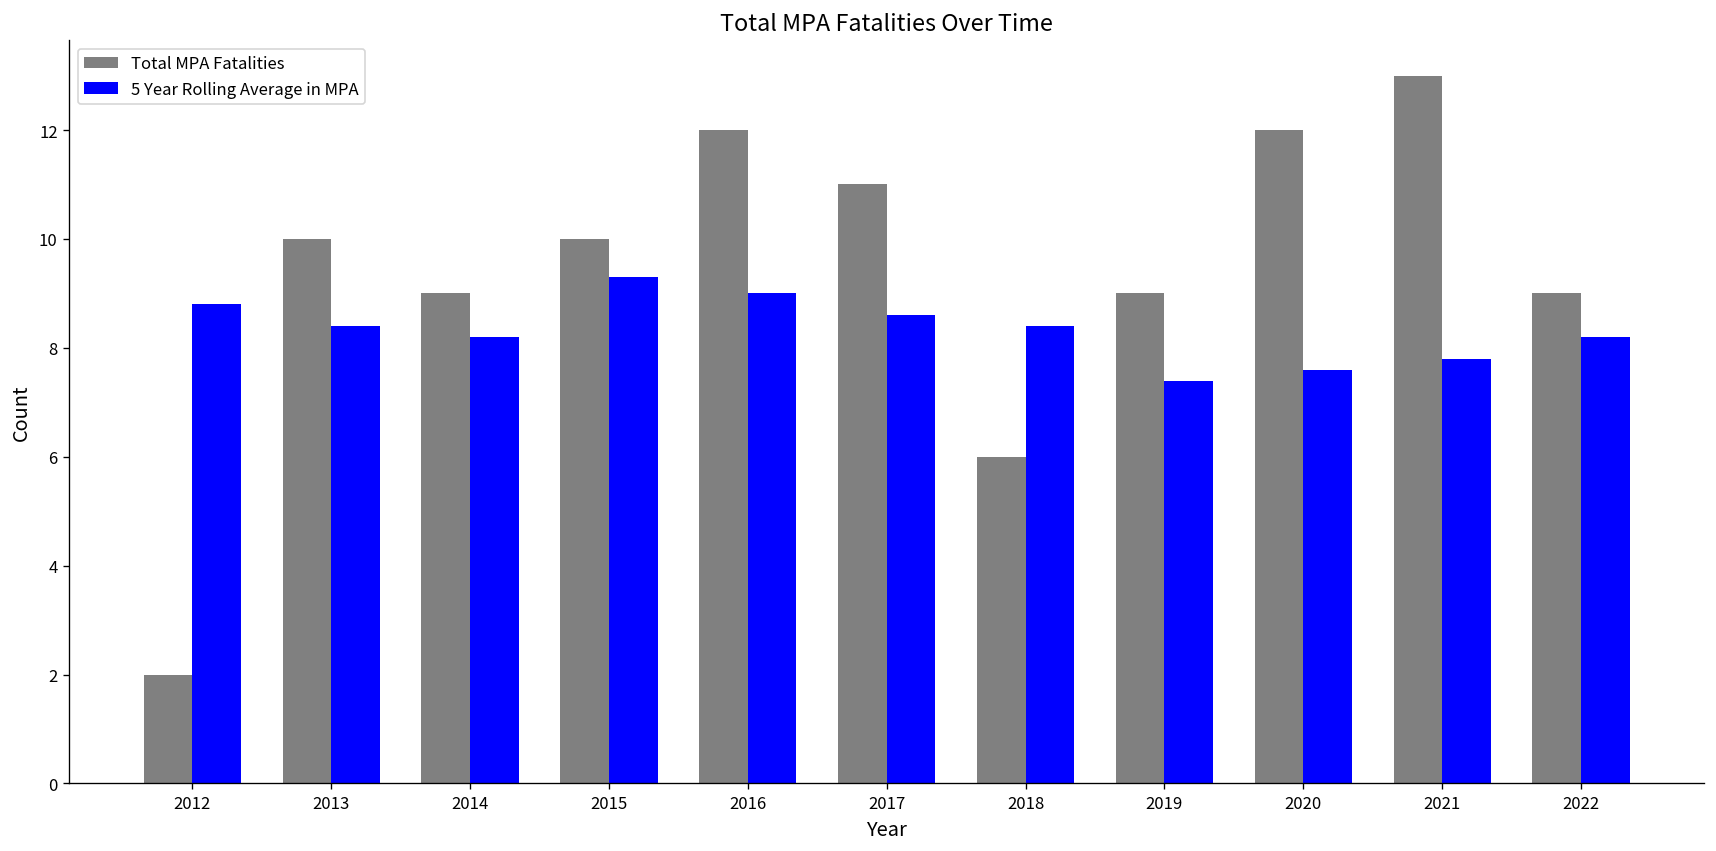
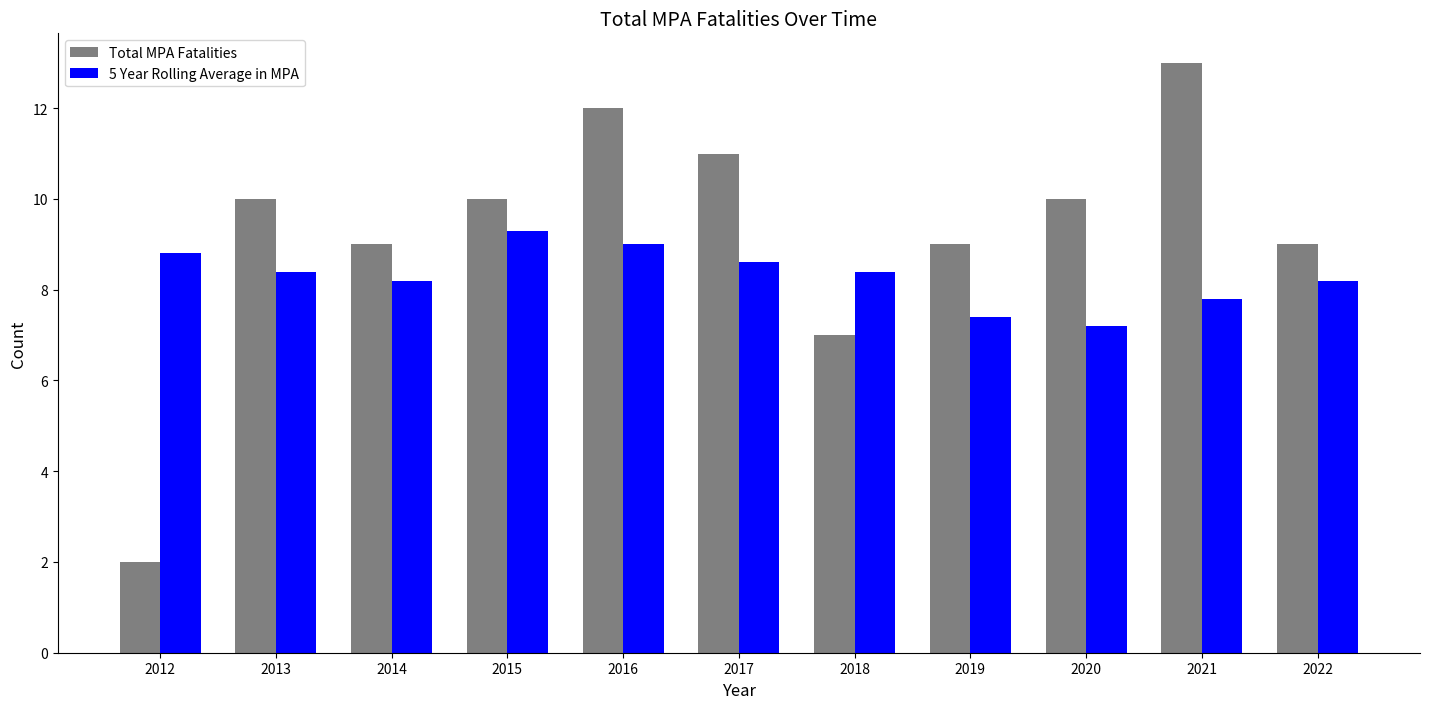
  {
    "Total MPA Fatalities": {
      "2012": 2,
      "2013": 10,
      "2014": 9,
      "2015": 10,
      "2016": 12,
      "2017": 11,
-     "2018": 6,
+     "2018": 7,
      "2019": 9,
-     "2020": 12,
+     "2020": 10,
      "2021": 13,
      "2022": 9
    },
    "5 Year Rolling Average in MPA": {
      "2012": 8.8,
      "2013": 8.4,
      "2014": 8.2,
      "2015": 9.3,
      "2016": 9.0,
      "2017": 8.6,
      "2018": 8.4,
      "2019": 7.4,
-     "2020": 7.6,
+     "2020": 7.2,
      "2021": 7.8,
      "2022": 8.2
    }
  }
